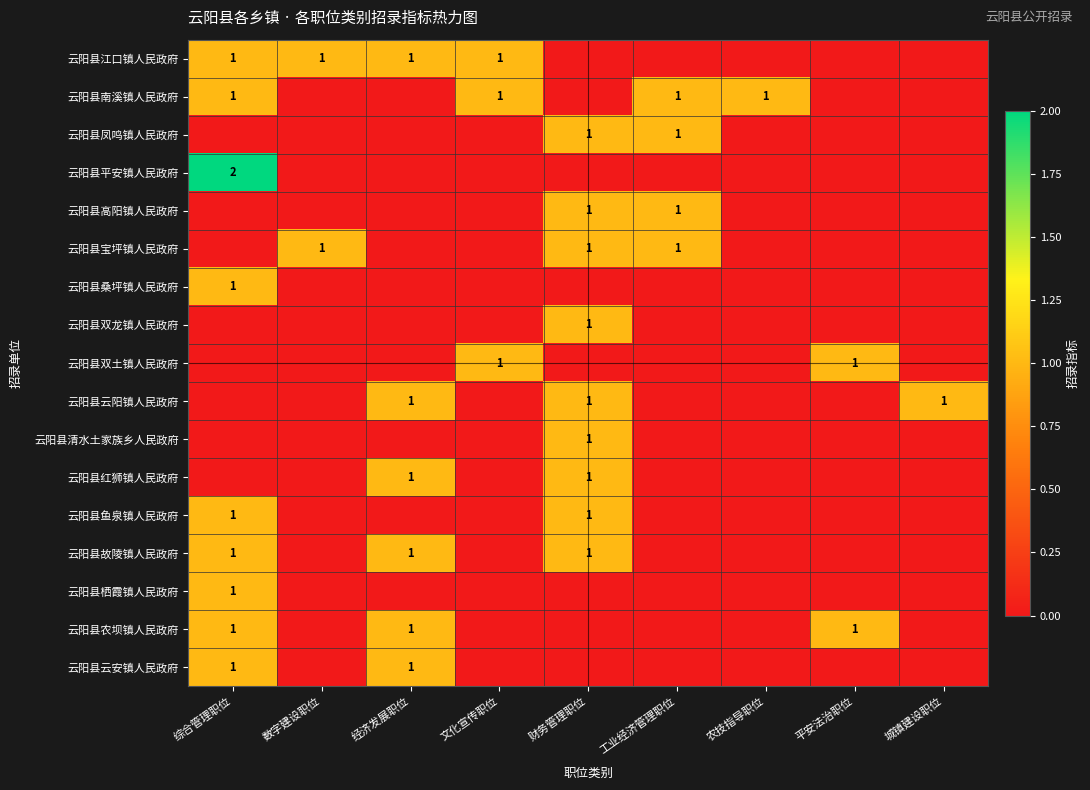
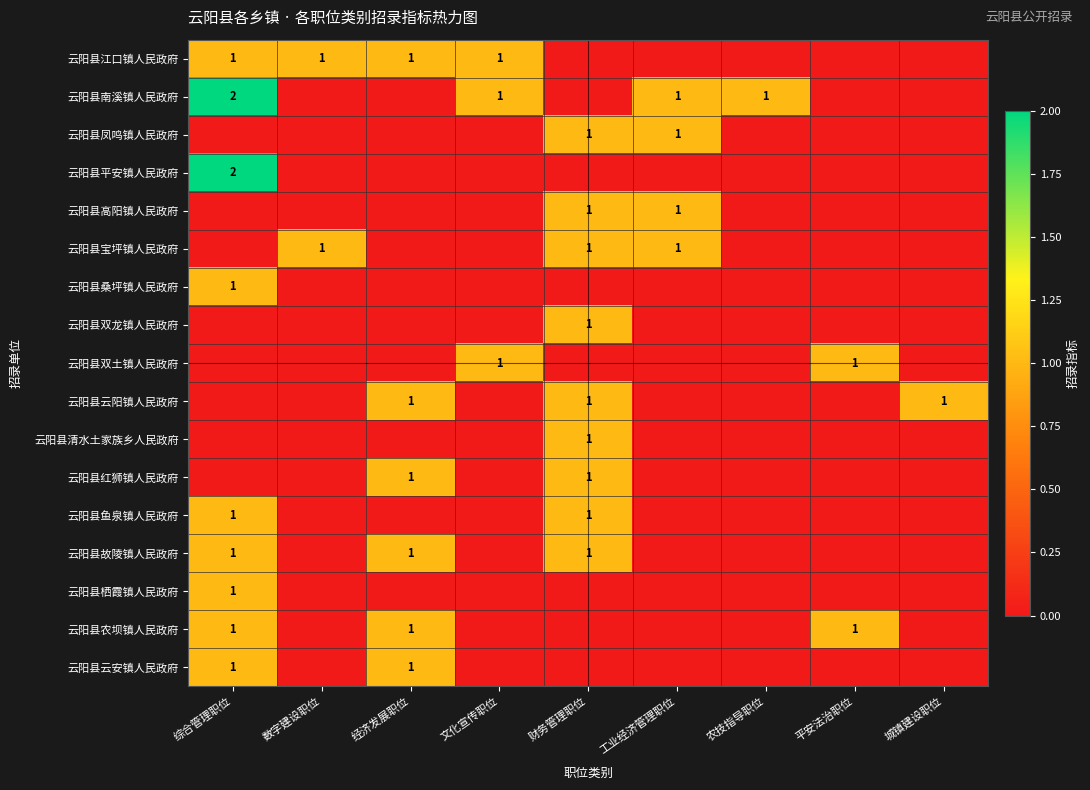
  {
    "云阳县江口镇人民政府": {
      "综合管理职位": 1,
      "数字建设职位": 1,
      "经济发展职位": 1,
      "文化宣传职位": 1
    },
    "云阳县南溪镇人民政府": {
-     "综合管理职位": 1,
+     "综合管理职位": 2,
      "文化宣传职位": 1,
      "工业经济管理职位": 1,
      "农技指导职位": 1
    },
    "云阳县凤鸣镇人民政府": {
      "财务管理职位": 1,
      "工业经济管理职位": 1
    },
    "云阳县平安镇人民政府": {
      "综合管理职位": 2
    },
    "云阳县高阳镇人民政府": {
      "财务管理职位": 1,
      "工业经济管理职位": 1
    },
    "云阳县宝坪镇人民政府": {
      "数字建设职位": 1,
      "财务管理职位": 1,
      "工业经济管理职位": 1
    },
    "云阳县桑坪镇人民政府": {
      "综合管理职位": 1
    },
    "云阳县双龙镇人民政府": {
      "财务管理职位": 1
    },
    "云阳县双土镇人民政府": {
      "文化宣传职位": 1,
      "平安法治职位": 1
    },
    "云阳县云阳镇人民政府": {
      "经济发展职位": 1,
      "财务管理职位": 1,
      "城镇建设职位": 1
    },
    "云阳县清水土家族乡人民政府": {
      "财务管理职位": 1
    },
    "云阳县红狮镇人民政府": {
      "经济发展职位": 1,
      "财务管理职位": 1
    },
    "云阳县鱼泉镇人民政府": {
      "综合管理职位": 1,
      "财务管理职位": 1
    },
    "云阳县故陵镇人民政府": {
      "综合管理职位": 1,
      "经济发展职位": 1,
      "财务管理职位": 1
    },
    "云阳县栖霞镇人民政府": {
      "综合管理职位": 1
    },
    "云阳县农坝镇人民政府": {
      "综合管理职位": 1,
      "经济发展职位": 1,
      "平安法治职位": 1
    },
    "云阳县云安镇人民政府": {
      "综合管理职位": 1,
      "经济发展职位": 1
    }
  }
